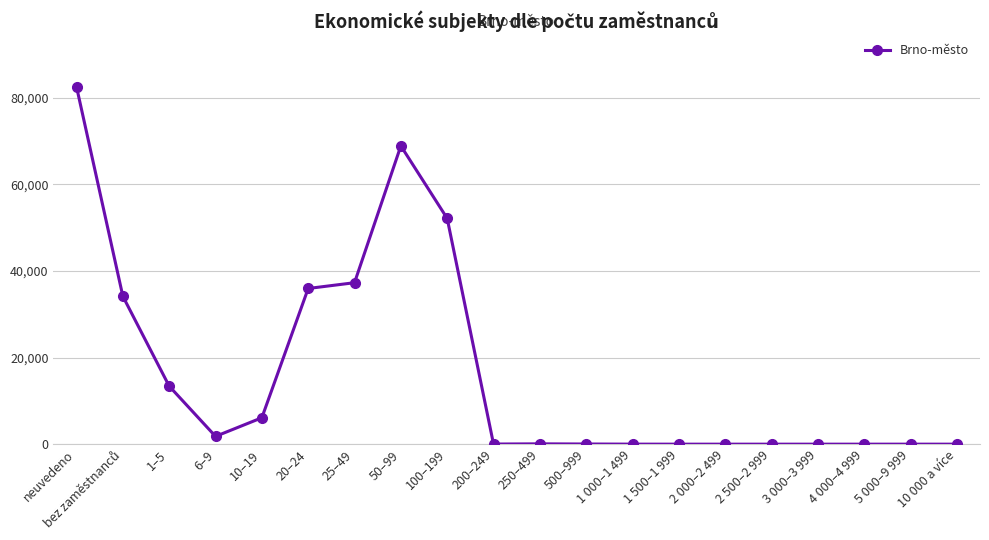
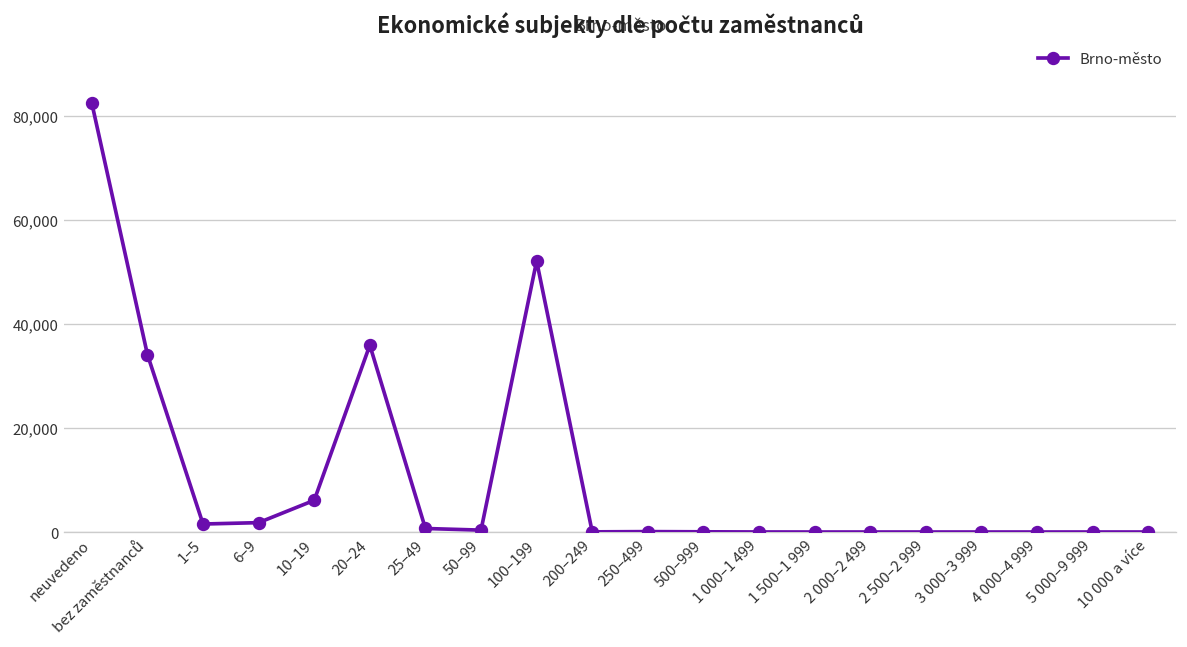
  {
    "neuvedeno": "83,000",
    "bez zaměstnanců": "34,000",
-   "1–5": "13,000",
+   "1–5": "2,000",
    "6–9": "2,000",
    "10–19": "6,000",
    "20–24": "36,000",
-   "25–49": "37,000",
-   "50–99": "69,000",
+   "25–49": "1,000",
+   "50–99": "0",
    "100–199": "52,000",
    "200–249": "0",
    "250–499": "0",
    "500–999": "0",
    "1 000–1 499": "0",
    "1 500–1 999": "0",
    "2 000–2 499": "0",
    "2 500–2 999": "0",
    "3 000–3 999": "0",
    "4 000–4 999": "0",
    "5 000–9 999": "0",
    "10 000 a více": "0"
  }
